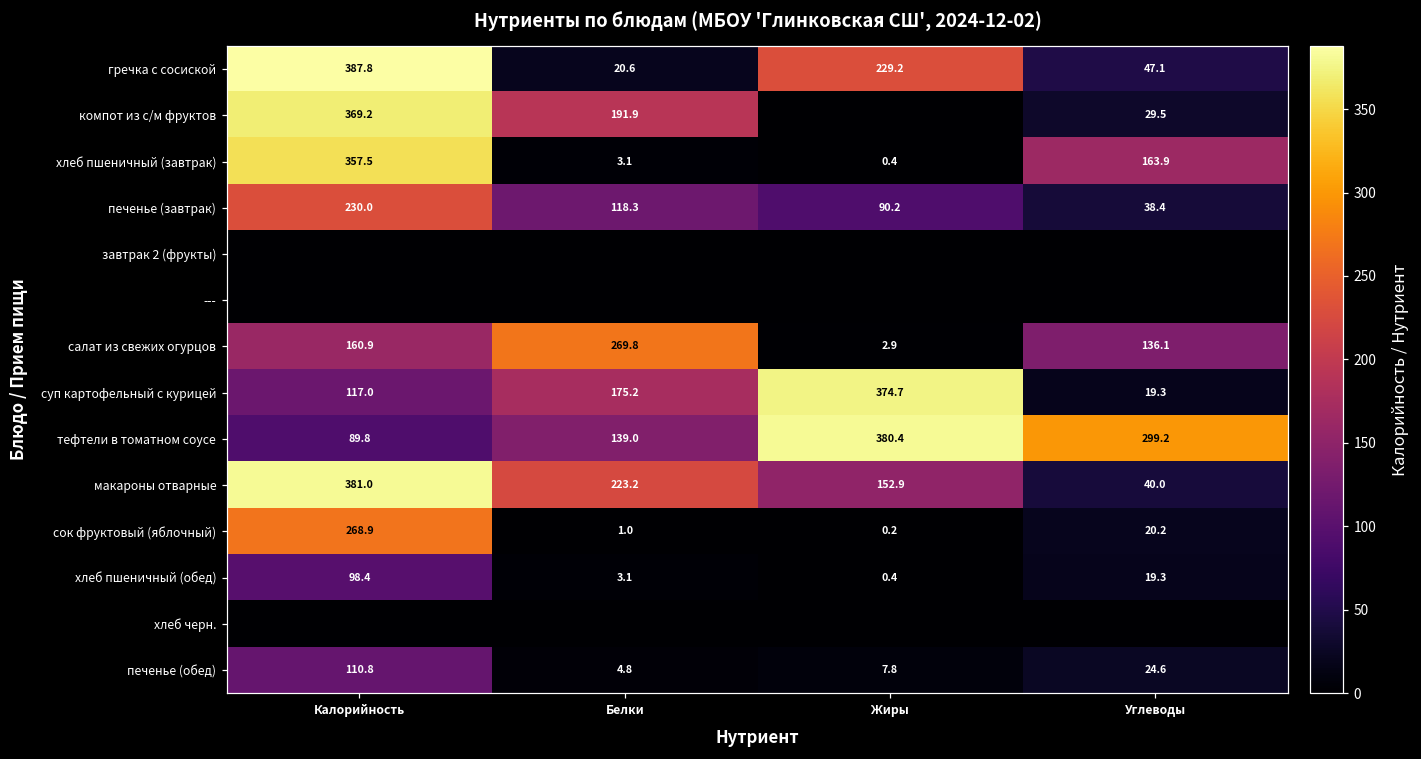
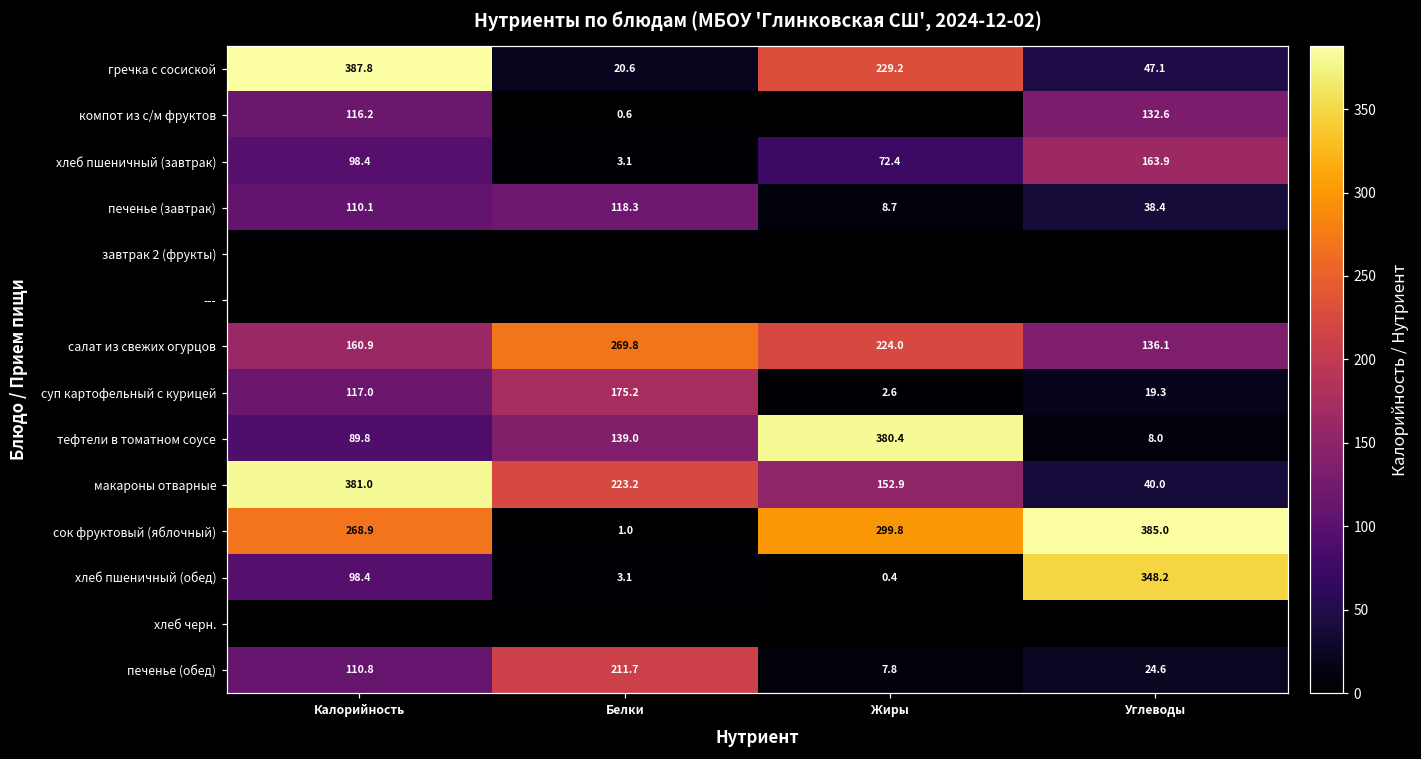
  {
    "гречка с сосиской": {
      "Калорийность": 387.8,
      "Белки": 20.6,
      "Жиры": 229.2,
      "Углеводы": 47.1
    },
    "компот из с/м фруктов": {
-     "Калорийность": 369.2,
-     "Белки": 191.9,
-     "Углеводы": 29.5
+     "Калорийность": 116.2,
+     "Белки": 0.6,
+     "Углеводы": 132.6
    },
    "хлеб пшеничный (завтрак)": {
-     "Калорийность": 357.5,
+     "Калорийность": 98.4,
      "Белки": 3.1,
-     "Жиры": 0.4,
+     "Жиры": 72.4,
      "Углеводы": 163.9
    },
    "печенье (завтрак)": {
-     "Калорийность": 230.0,
+     "Калорийность": 110.1,
      "Белки": 118.3,
-     "Жиры": 90.2,
+     "Жиры": 8.7,
      "Углеводы": 38.4
    },
    "салат из свежих огурцов": {
      "Калорийность": 160.9,
      "Белки": 269.8,
-     "Жиры": 2.9,
+     "Жиры": 224.0,
      "Углеводы": 136.1
    },
    "суп картофельный с курицей": {
      "Калорийность": 117.0,
      "Белки": 175.2,
-     "Жиры": 374.7,
+     "Жиры": 2.6,
      "Углеводы": 19.3
    },
    "тефтели в томатном соусе": {
      "Калорийность": 89.8,
      "Белки": 139.0,
      "Жиры": 380.4,
-     "Углеводы": 299.2
+     "Углеводы": 8.0
    },
    "макароны отварные": {
      "Калорийность": 381.0,
      "Белки": 223.2,
      "Жиры": 152.9,
      "Углеводы": 40.0
    },
    "сок фруктовый (яблочный)": {
      "Калорийность": 268.9,
      "Белки": 1.0,
-     "Жиры": 0.2,
-     "Углеводы": 20.2
+     "Жиры": 299.8,
+     "Углеводы": 385.0
    },
    "хлеб пшеничный (обед)": {
      "Калорийность": 98.4,
      "Белки": 3.1,
      "Жиры": 0.4,
-     "Углеводы": 19.3
+     "Углеводы": 348.2
    },
    "печенье (обед)": {
      "Калорийность": 110.8,
-     "Белки": 4.8,
+     "Белки": 211.7,
      "Жиры": 7.8,
      "Углеводы": 24.6
    }
  }
